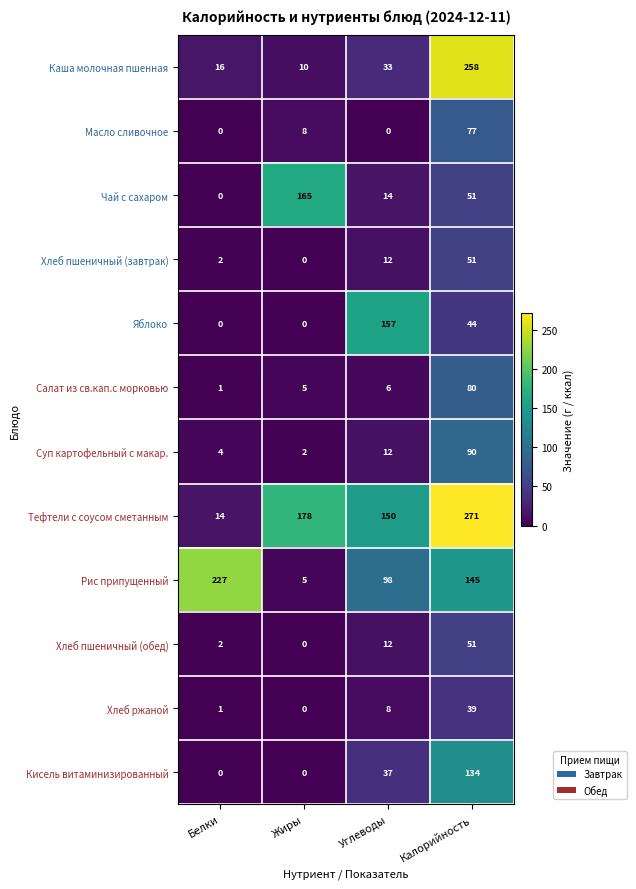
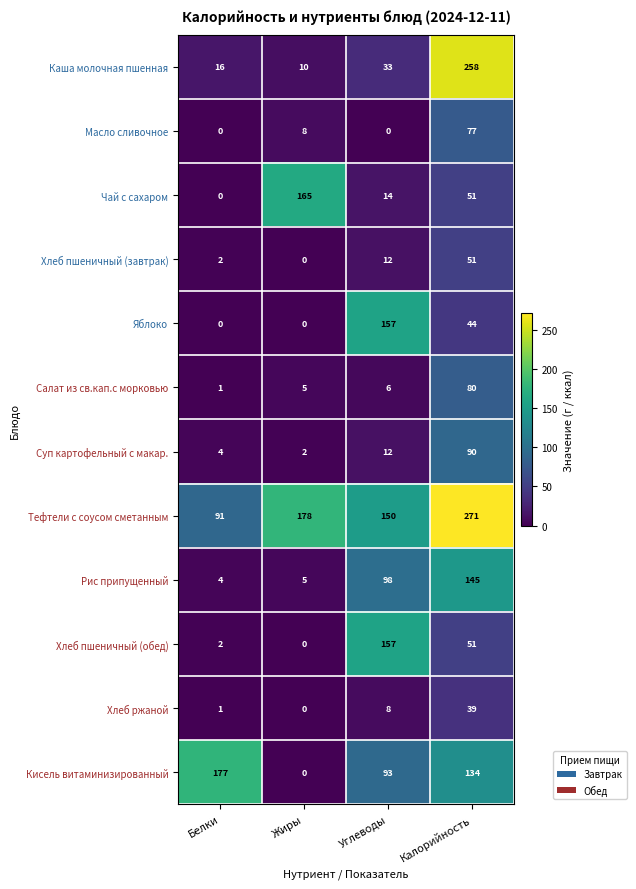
  {
    "Каша молочная пшенная": {
      "Белки": 16,
      "Жиры": 10,
      "Углеводы": 33,
      "Калорийность": 258
    },
    "Масло сливочное": {
      "Белки": 0,
      "Жиры": 8,
      "Углеводы": 0,
      "Калорийность": 77
    },
    "Чай с сахаром": {
      "Белки": 0,
      "Жиры": 165,
      "Углеводы": 14,
      "Калорийность": 51
    },
    "Хлеб пшеничный (завтрак)": {
      "Белки": 2,
      "Жиры": 0,
      "Углеводы": 12,
      "Калорийность": 51
    },
    "Яблоко": {
      "Белки": 0,
      "Жиры": 0,
      "Углеводы": 157,
      "Калорийность": 44
    },
    "Салат из св.кап.с морковью": {
      "Белки": 1,
      "Жиры": 5,
      "Углеводы": 6,
      "Калорийность": 80
    },
    "Суп картофельный с макар.": {
      "Белки": 4,
      "Жиры": 2,
      "Углеводы": 12,
      "Калорийность": 90
    },
    "Тефтели с соусом сметанным": {
-     "Белки": 14,
+     "Белки": 91,
      "Жиры": 178,
      "Углеводы": 150,
      "Калорийность": 271
    },
    "Рис припущенный": {
-     "Белки": 227,
+     "Белки": 4,
      "Жиры": 5,
      "Углеводы": 98,
      "Калорийность": 145
    },
    "Хлеб пшеничный (обед)": {
      "Белки": 2,
      "Жиры": 0,
-     "Углеводы": 12,
+     "Углеводы": 157,
      "Калорийность": 51
    },
    "Хлеб ржаной": {
      "Белки": 1,
      "Жиры": 0,
      "Углеводы": 8,
      "Калорийность": 39
    },
    "Кисель витаминизированный": {
-     "Белки": 0,
+     "Белки": 177,
      "Жиры": 0,
-     "Углеводы": 37,
+     "Углеводы": 93,
      "Калорийность": 134
    }
  }
